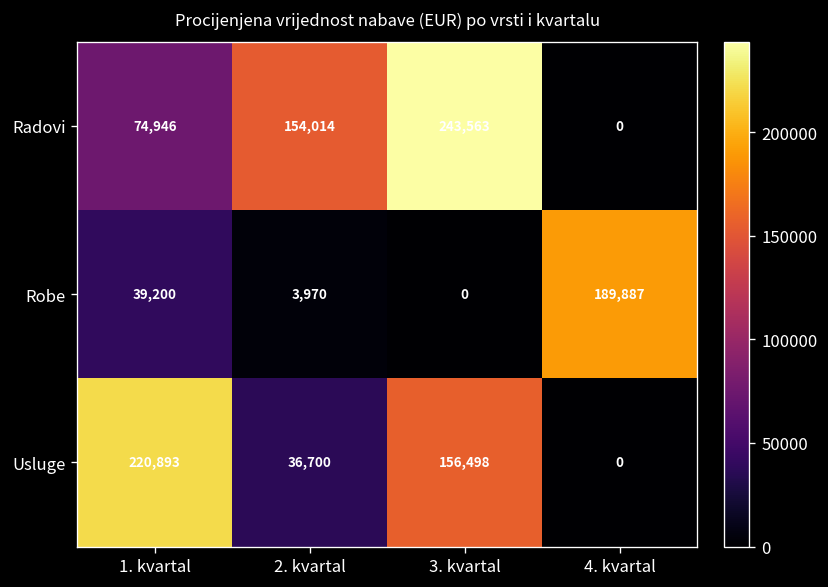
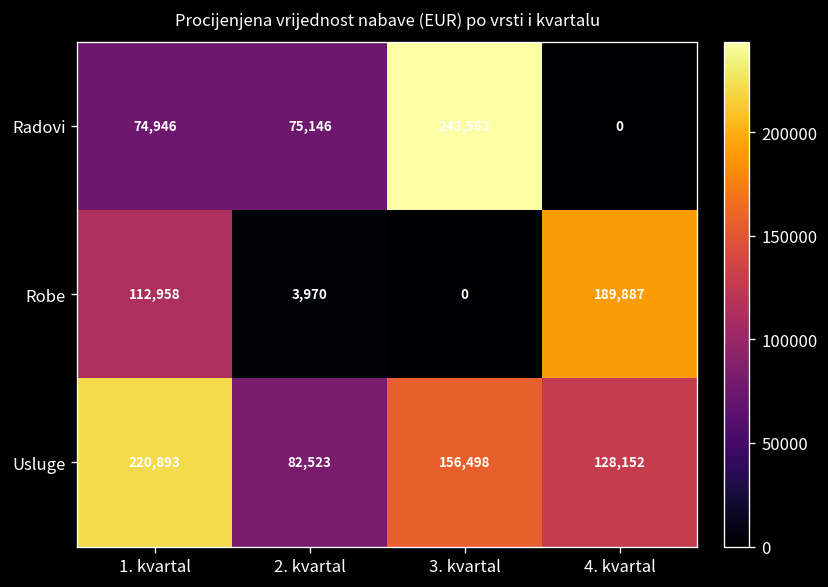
  {
    "Radovi": {
      "1. kvartal": "74,946",
-     "2. kvartal": "154,014",
+     "2. kvartal": "75,146",
      "3. kvartal": "243,563",
      "4. kvartal": "0"
    },
    "Robe": {
-     "1. kvartal": "39,200",
+     "1. kvartal": "112,958",
      "2. kvartal": "3,970",
      "3. kvartal": "0",
      "4. kvartal": "189,887"
    },
    "Usluge": {
      "1. kvartal": "220,893",
-     "2. kvartal": "36,700",
+     "2. kvartal": "82,523",
      "3. kvartal": "156,498",
-     "4. kvartal": "0"
+     "4. kvartal": "128,152"
    }
  }
